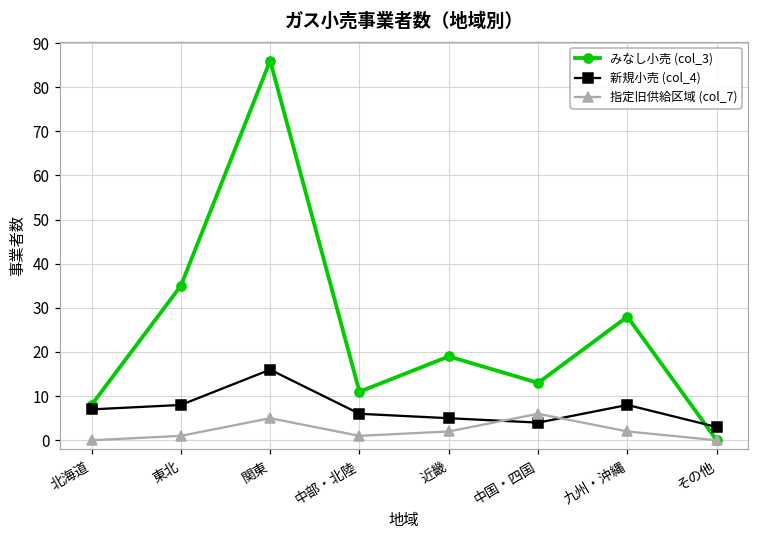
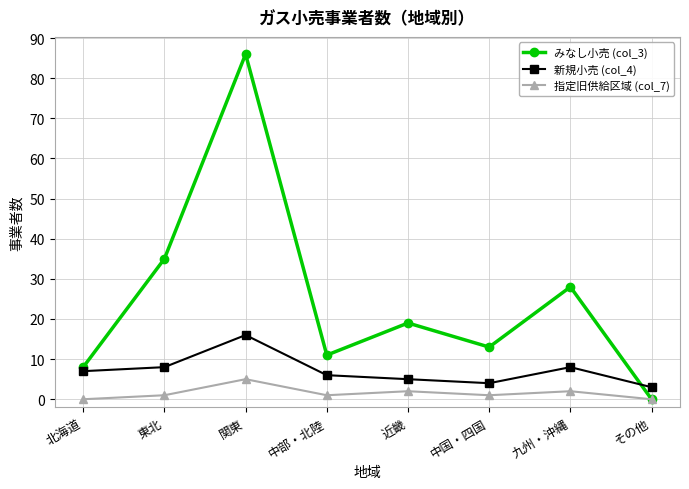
  {
    "みなし小売 (col_3)": {
      "北海道": 8,
      "東北": 35,
      "関東": 86,
      "中部・北陸": 11,
      "近畿": 19,
      "中国・四国": 13,
      "九州・沖縄": 28
    },
    "新規小売 (col_4)": {
      "北海道": 7,
      "東北": 8,
      "関東": 16,
      "中部・北陸": 6,
      "近畿": 5,
      "中国・四国": 4,
      "九州・沖縄": 8,
      "その他": 3
    },
    "指定旧供給区域 (col_7)": {
      "北海道": 0,
      "東北": 1,
      "関東": 5,
      "中部・北陸": 1,
      "近畿": 2,
-     "中国・四国": 6,
+     "中国・四国": 1,
      "九州・沖縄": 2
    }
  }
